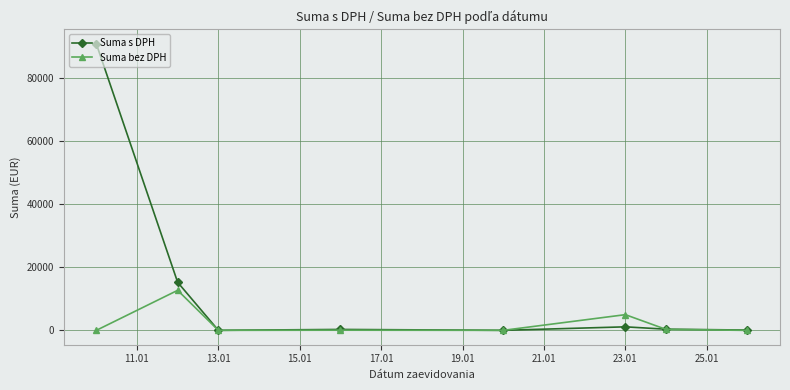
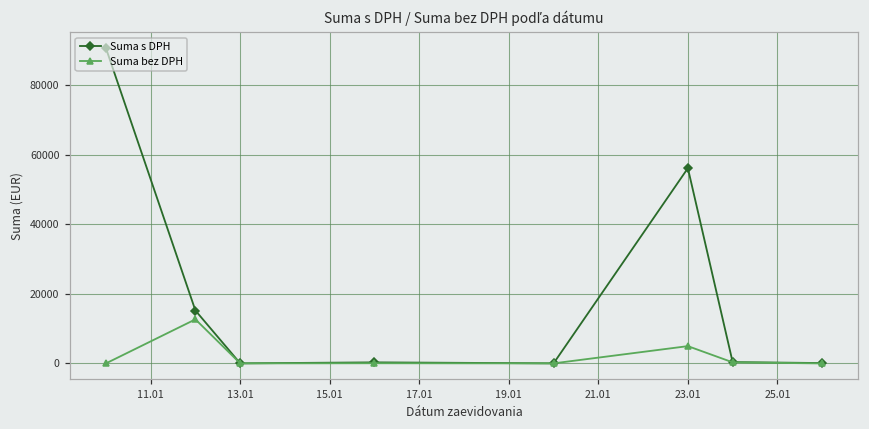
  {
    "Suma s DPH": {
-     "23.01": 1000
+     "23.01": 56000
    },
    "Suma bez DPH": {
      "23.01": 5000
    }
  }
